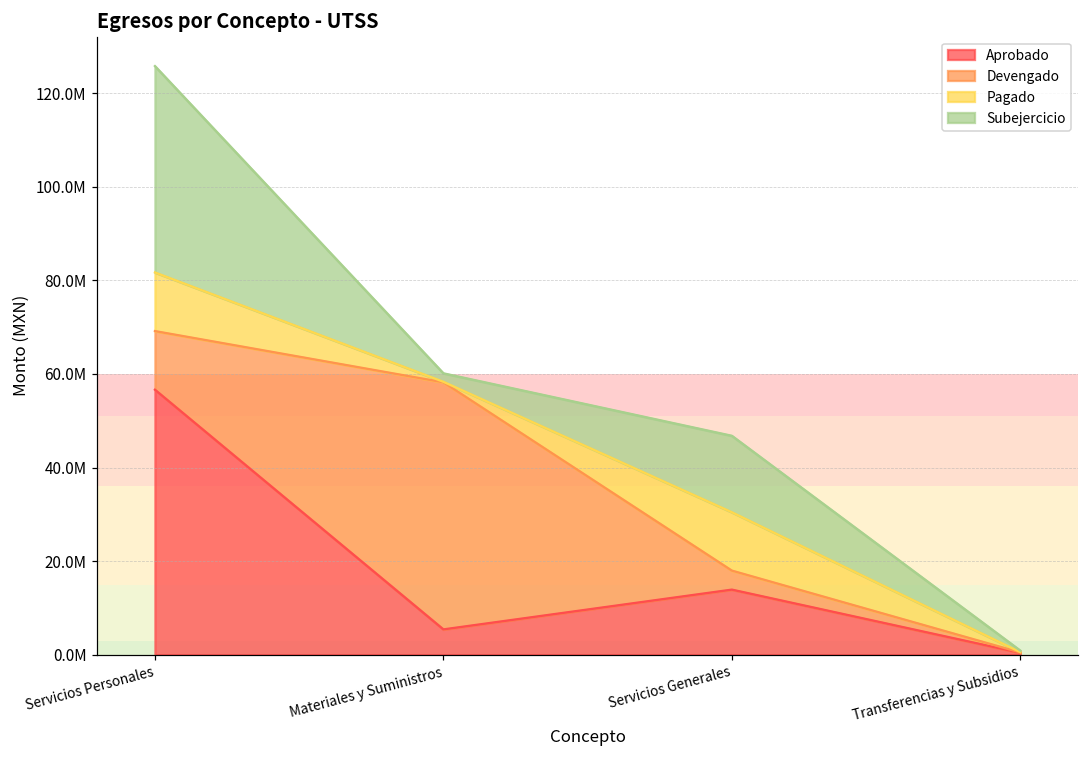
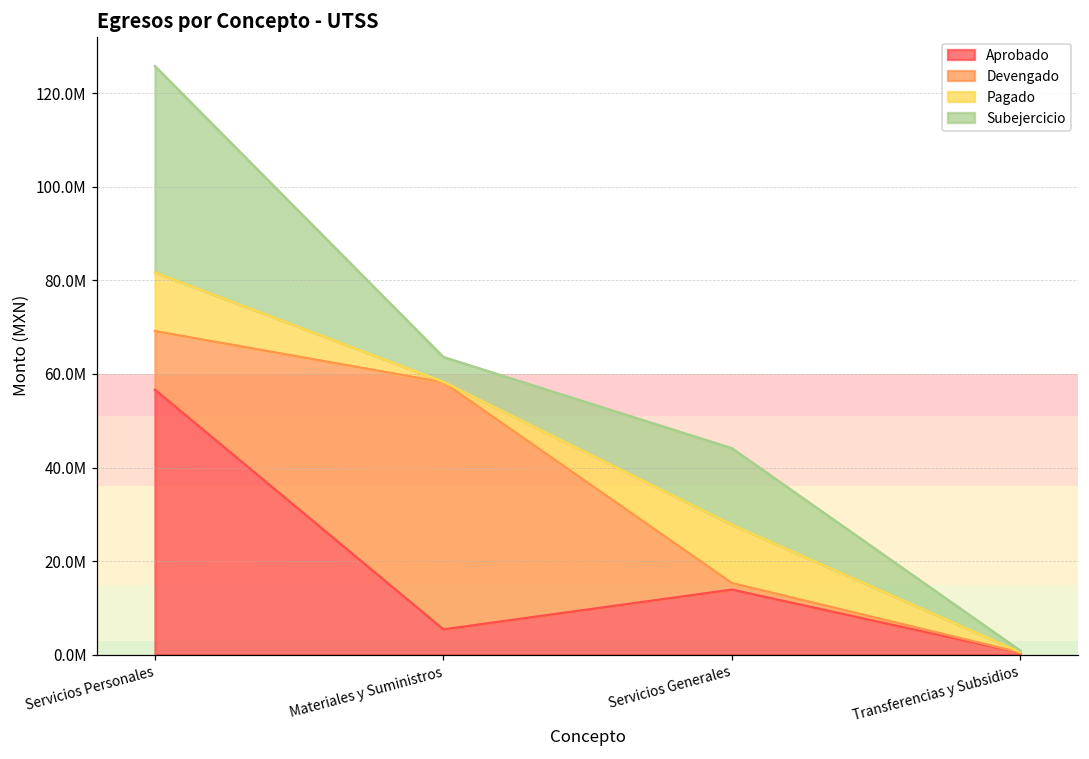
  {
    "Aprobado": {
      "Servicios Personales": 57000000,
      "Materiales y Suministros": 5000000,
      "Servicios Generales": 14000000
    },
    "Devengado": {
      "Servicios Personales": 13000000,
-     "Servicios Generales": 4000000
+     "Servicios Generales": 1000000
    },
    "Pagado": {
      "Servicios Personales": 13000000,
      "Servicios Generales": 12000000
    },
    "Subejercicio": {
      "Servicios Personales": 44000000,
-     "Materiales y Suministros": 2000000,
+     "Materiales y Suministros": 5000000,
      "Servicios Generales": 16000000
    }
  }
